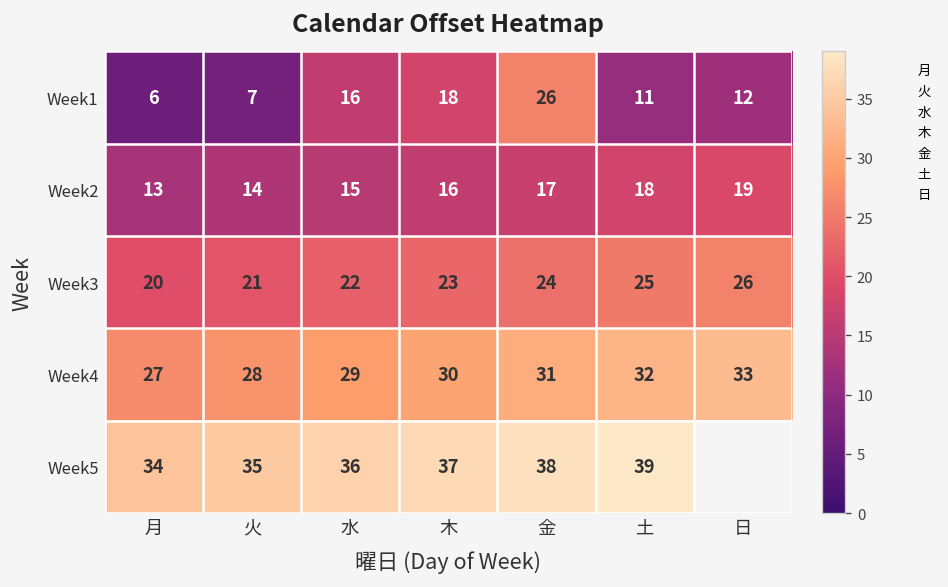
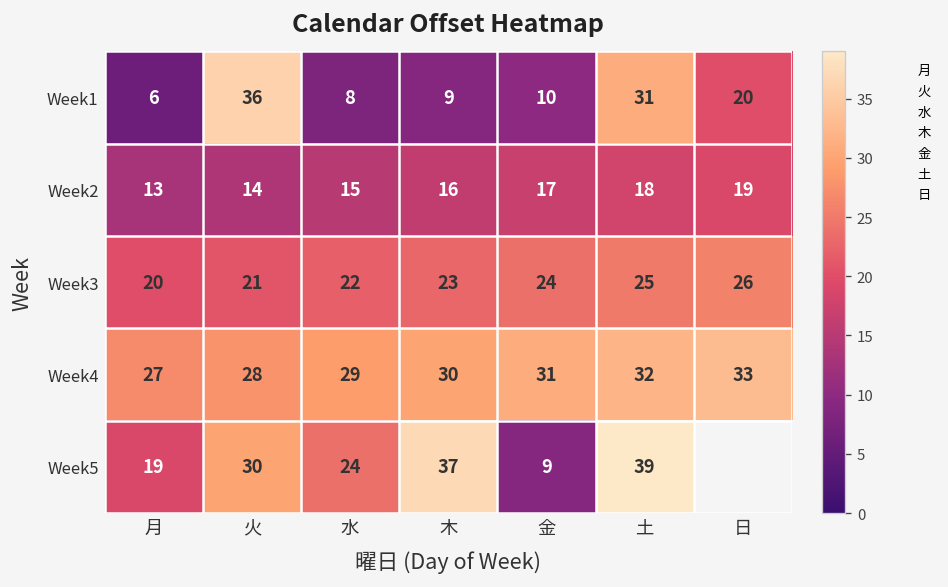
  {
    "Week1": {
      "月": 6,
-     "火": 7,
-     "水": 16,
-     "木": 18,
-     "金": 26,
-     "土": 11,
-     "日": 12
+     "火": 36,
+     "水": 8,
+     "木": 9,
+     "金": 10,
+     "土": 31,
+     "日": 20
    },
    "Week2": {
      "月": 13,
      "火": 14,
      "水": 15,
      "木": 16,
      "金": 17,
      "土": 18,
      "日": 19
    },
    "Week3": {
      "月": 20,
      "火": 21,
      "水": 22,
      "木": 23,
      "金": 24,
      "土": 25,
      "日": 26
    },
    "Week4": {
      "月": 27,
      "火": 28,
      "水": 29,
      "木": 30,
      "金": 31,
      "土": 32,
      "日": 33
    },
    "Week5": {
-     "月": 34,
-     "火": 35,
-     "水": 36,
+     "月": 19,
+     "火": 30,
+     "水": 24,
      "木": 37,
-     "金": 38,
+     "金": 9,
      "土": 39
    }
  }
